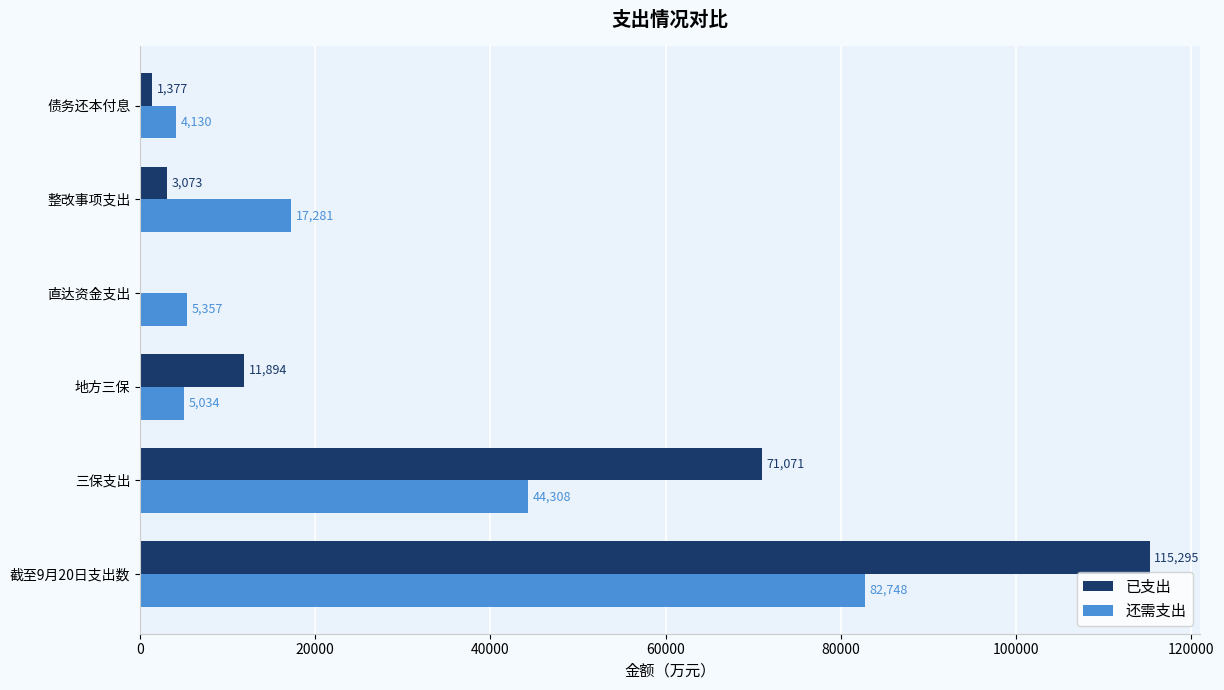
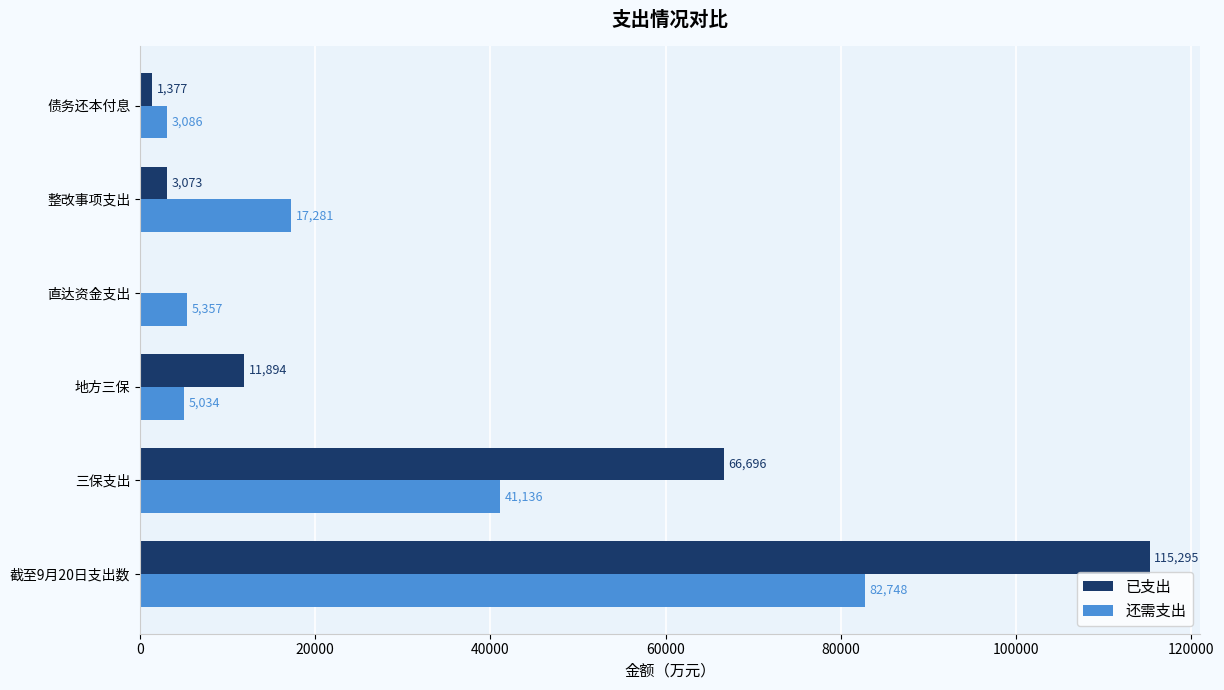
  {
    "已支出": {
      "债务还本付息": "1,377",
      "整改事项支出": "3,073",
      "地方三保": "11,894",
-     "三保支出": "71,071",
+     "三保支出": "66,696",
      "截至9月20日支出数": "115,295"
    },
    "还需支出": {
-     "债务还本付息": "4,130",
+     "债务还本付息": "3,086",
      "整改事项支出": "17,281",
      "直达资金支出": "5,357",
      "地方三保": "5,034",
-     "三保支出": "44,308",
+     "三保支出": "41,136",
      "截至9月20日支出数": "82,748"
    }
  }
